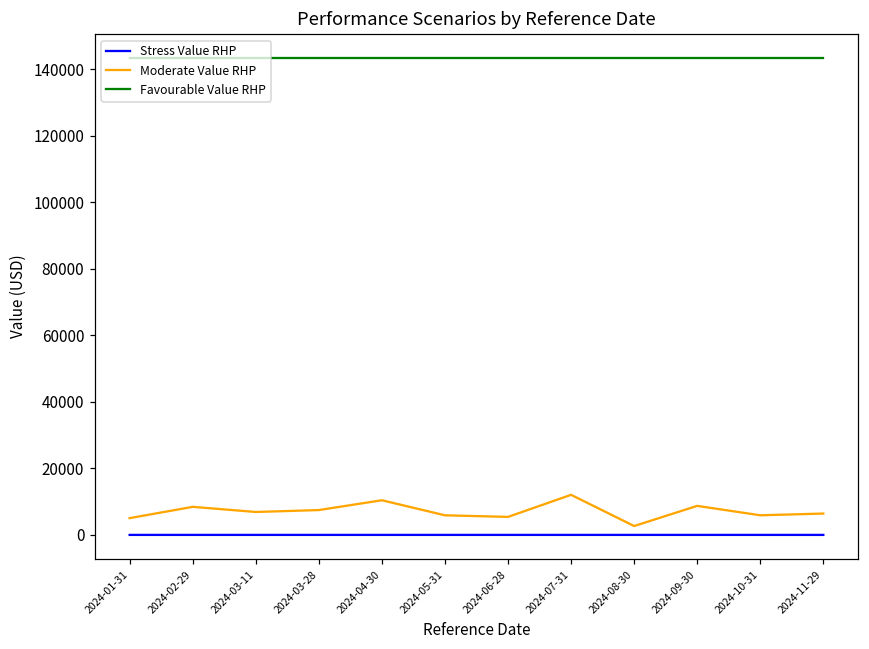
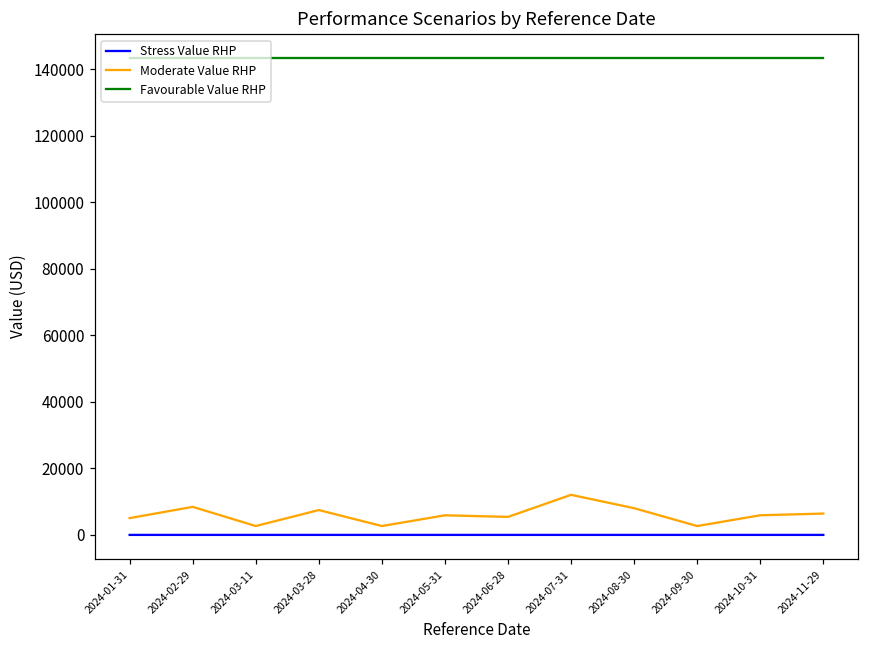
  {
    "Stress Value RHP": {
      "2024-01-31": 0,
      "2024-02-29": 0,
      "2024-03-11": 0,
      "2024-03-28": 0,
      "2024-04-30": 0,
      "2024-05-31": 0,
      "2024-06-28": 0,
      "2024-07-31": 0,
      "2024-08-30": 0,
      "2024-09-30": 0,
      "2024-10-31": 0,
      "2024-11-29": 0
    },
    "Moderate Value RHP": {
      "2024-01-31": 5000,
      "2024-02-29": 8000,
-     "2024-03-11": 7000,
+     "2024-03-11": 3000,
      "2024-03-28": 7000,
-     "2024-04-30": 10000,
+     "2024-04-30": 3000,
      "2024-05-31": 6000,
      "2024-06-28": 5000,
      "2024-07-31": 12000,
-     "2024-08-30": 3000,
-     "2024-09-30": 9000,
+     "2024-08-30": 8000,
+     "2024-09-30": 3000,
      "2024-10-31": 6000,
      "2024-11-29": 6000
    },
    "Favourable Value RHP": {
      "2024-03-28": 143000,
      "2024-04-30": 143000,
      "2024-05-31": 143000,
      "2024-06-28": 143000,
      "2024-07-31": 143000,
      "2024-08-30": 143000,
      "2024-09-30": 143000,
      "2024-10-31": 143000,
      "2024-11-29": 143000
    }
  }
